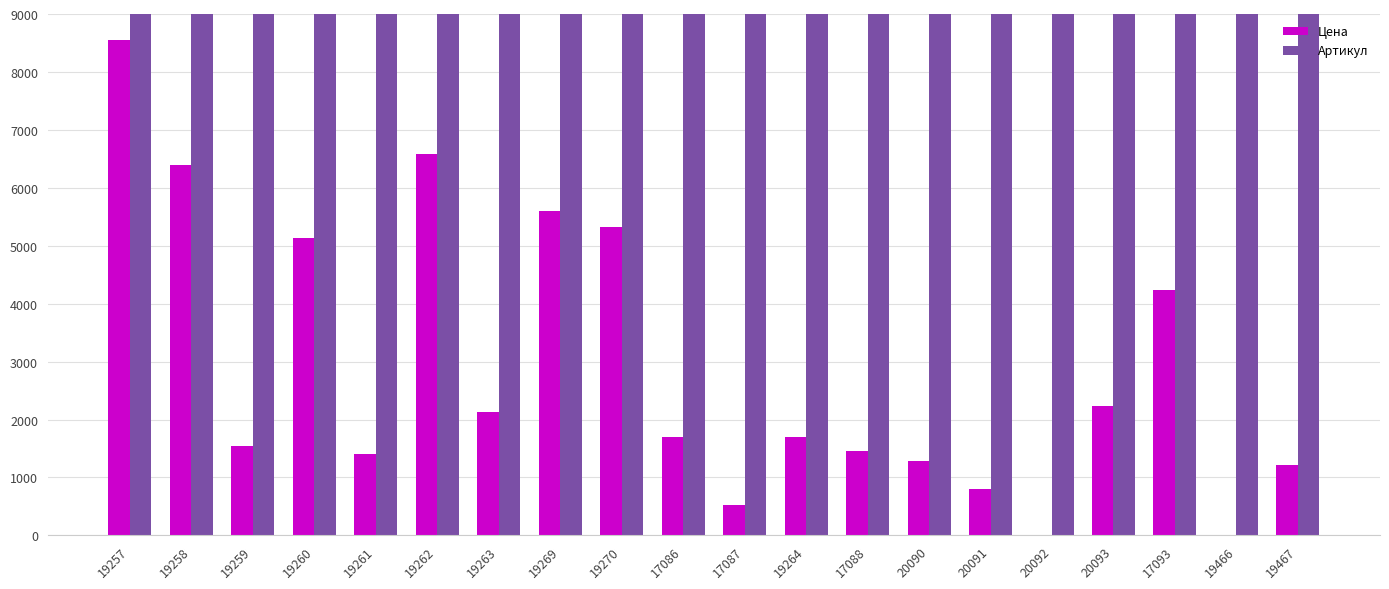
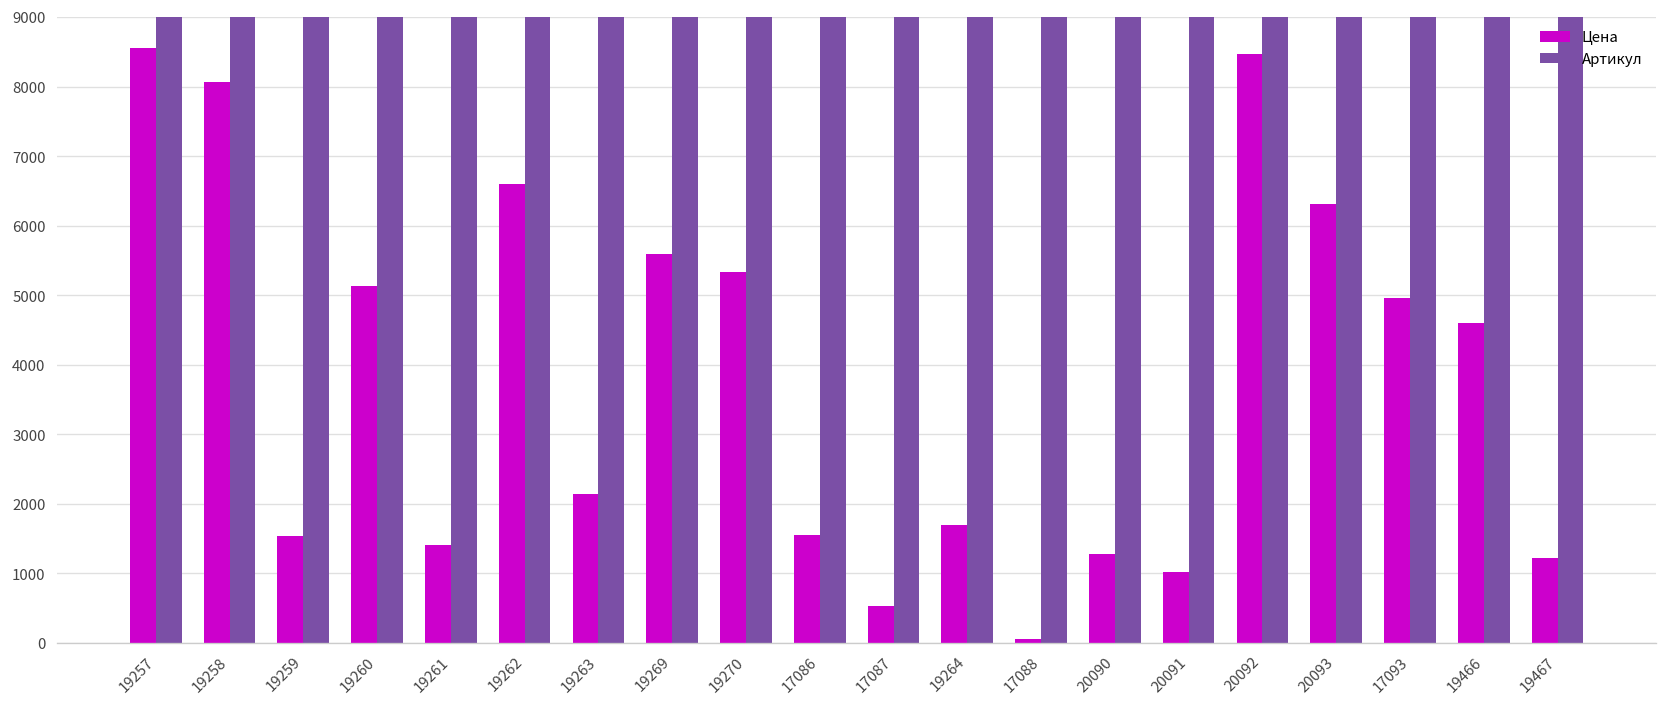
  {
    "Цена": {
      "19257": 8600,
-     "19258": 6400,
+     "19258": 8100,
      "19259": 1500,
      "19260": 5100,
      "19261": 1400,
      "19262": 6600,
      "19263": 2100,
      "19269": 5600,
      "19270": 5300,
-     "17086": 1700,
+     "17086": 1500,
      "17087": 500,
      "19264": 1700,
-     "17088": 1400,
+     "17088": 100,
      "20090": 1300,
-     "20091": 800,
-     "20092": 0,
-     "20093": 2200,
-     "17093": 4200,
-     "19466": 0,
+     "20091": 1000,
+     "20092": 8500,
+     "20093": 6300,
+     "17093": 5000,
+     "19466": 4600,
      "19467": 1200
    }
  }
